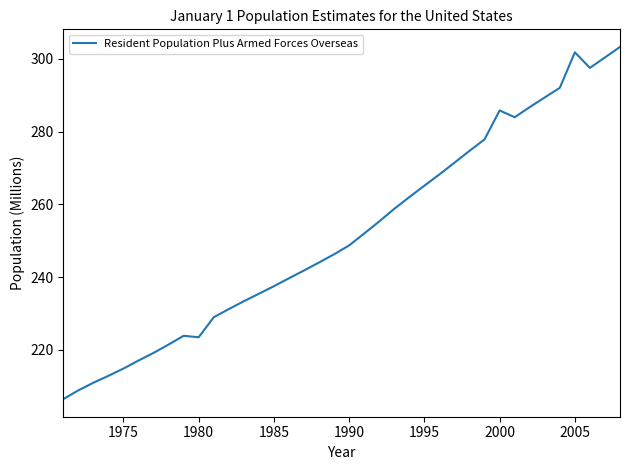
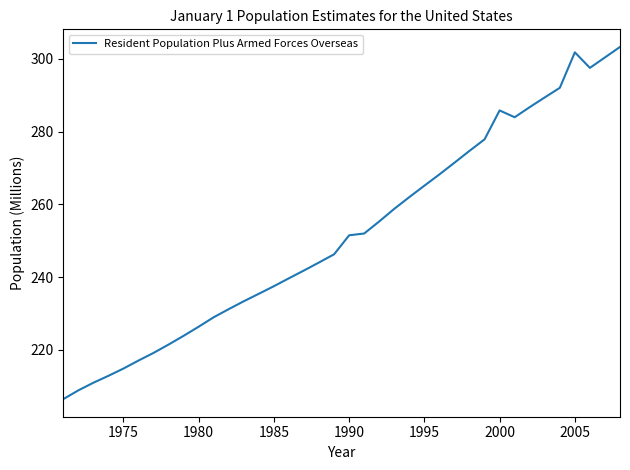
  {
    "1975": 215,
-   "1980": 224,
+   "1980": 226,
    "1985": 238,
-   "1990": 249,
+   "1990": 252,
    "1995": 265,
    "2000": 286,
    "2005": 302
  }
